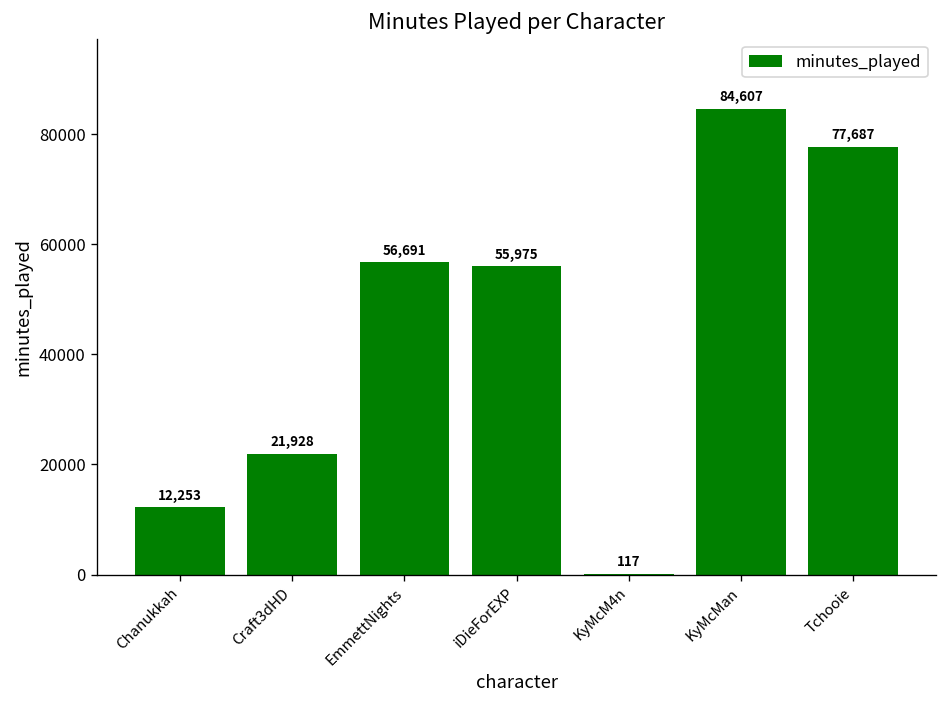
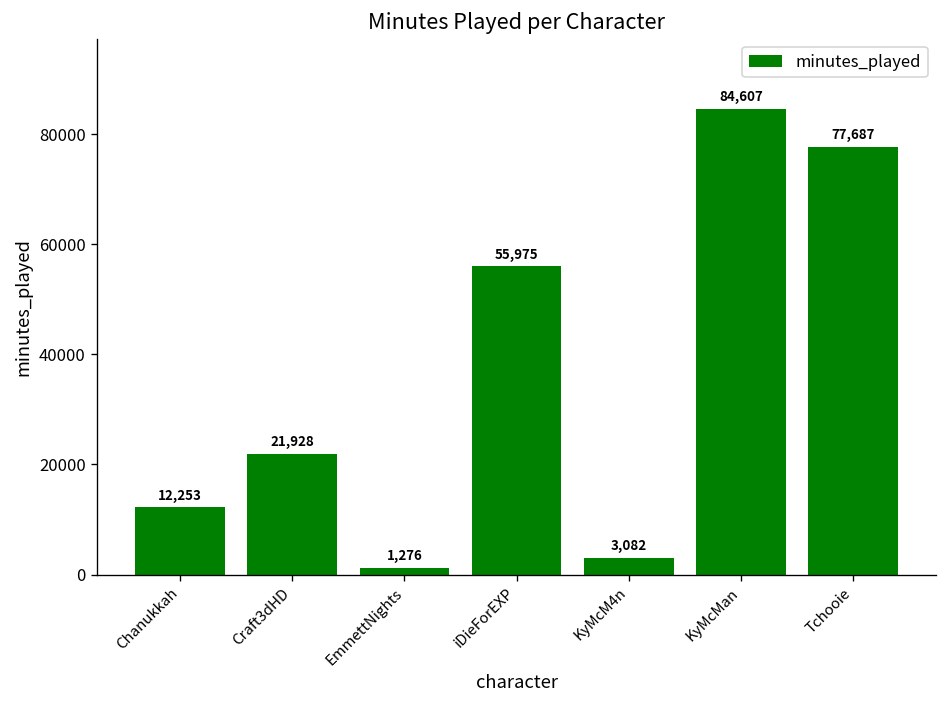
  {
    "Chanukkah": "12,253",
    "Craft3dHD": "21,928",
-   "EmmettNights": "56,691",
+   "EmmettNights": "1,276",
    "iDieForEXP": "55,975",
-   "KyMcM4n": "117",
+   "KyMcM4n": "3,082",
    "KyMcMan": "84,607",
    "Tchooie": "77,687"
  }
